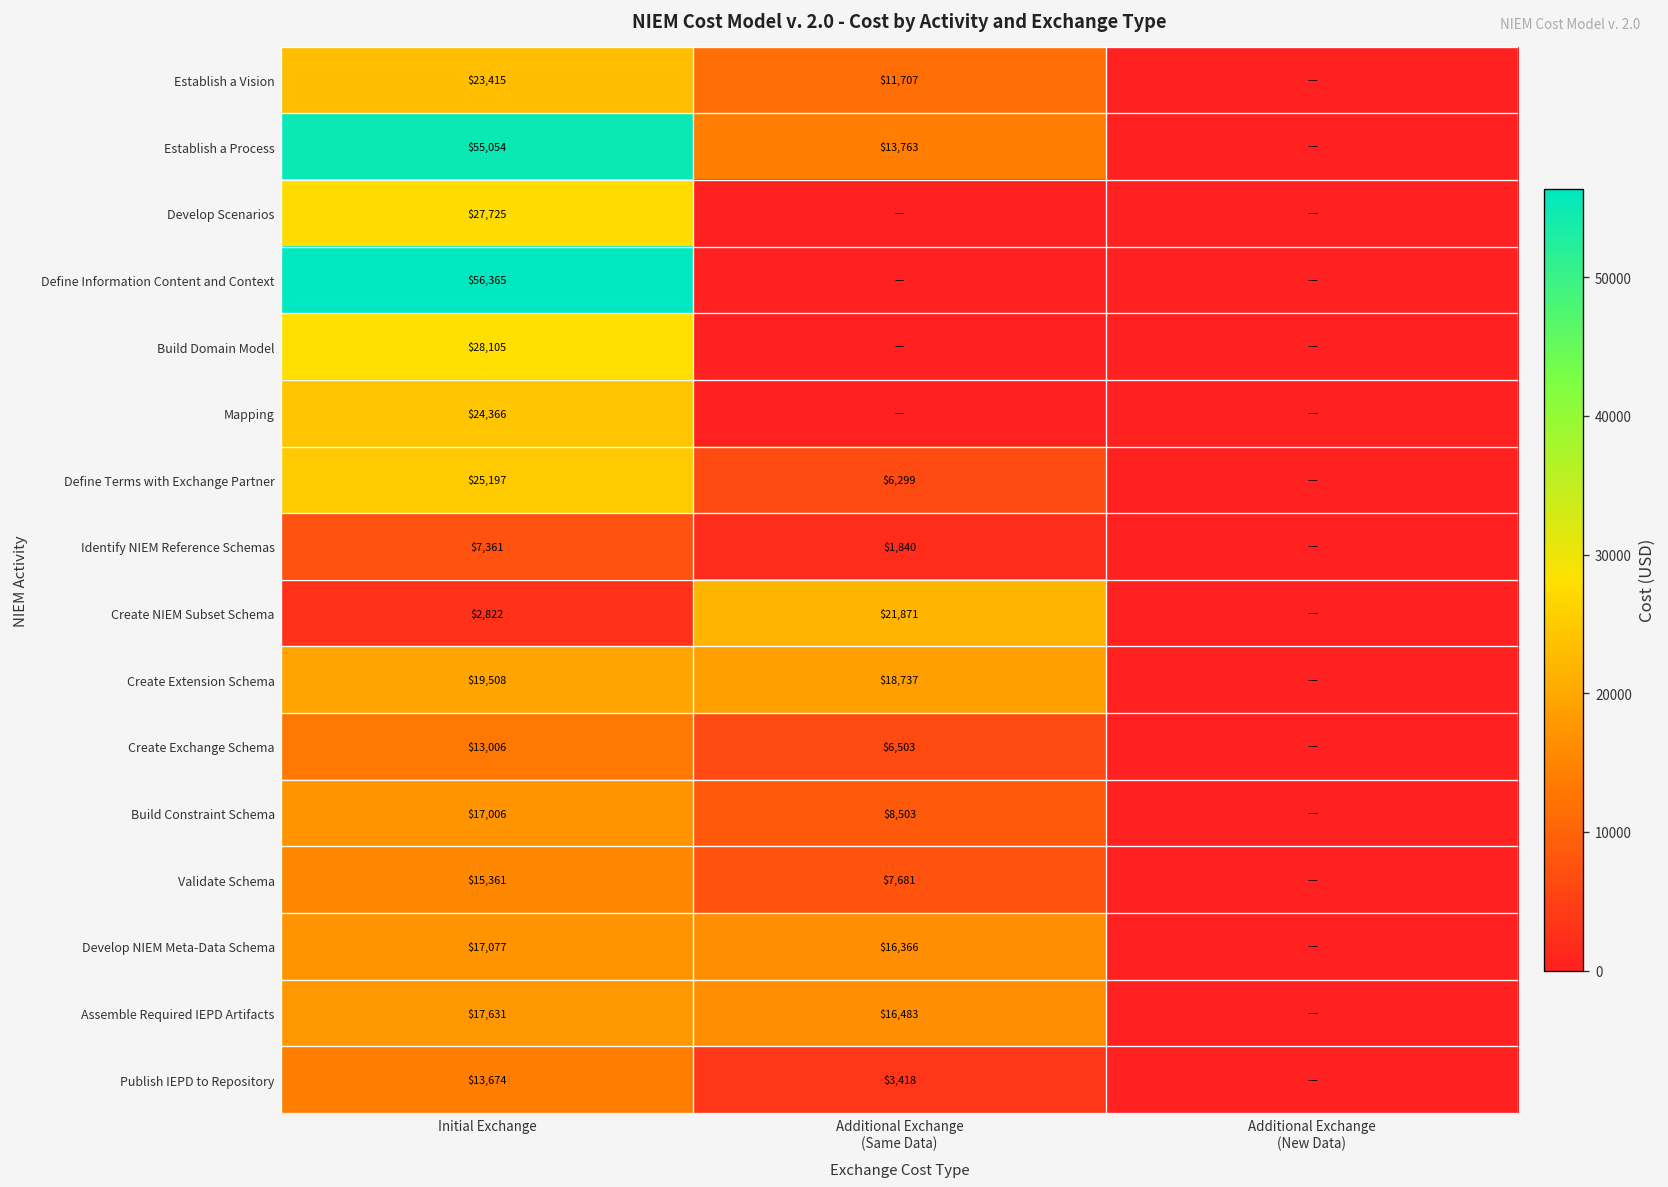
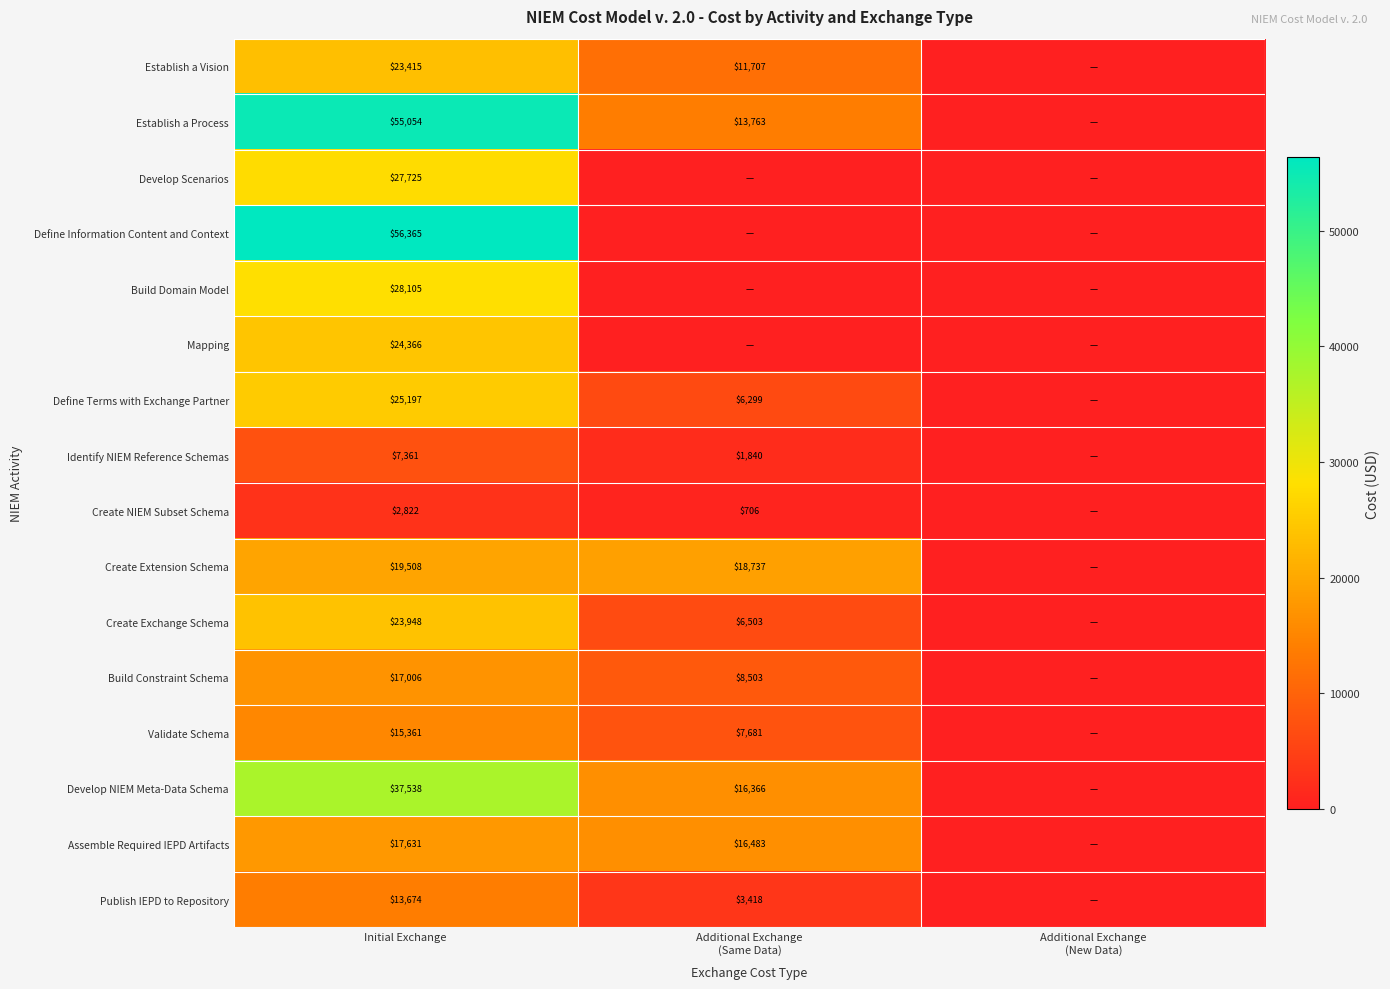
  {
    "Establish a Vision": {
      "Initial Exchange": "$23,415",
      "Additional Exchange (Same Data)": "$11,707"
    },
    "Establish a Process": {
      "Initial Exchange": "$55,054",
      "Additional Exchange (Same Data)": "$13,763"
    },
    "Develop Scenarios": {
      "Initial Exchange": "$27,725"
    },
    "Define Information Content and Context": {
      "Initial Exchange": "$56,365"
    },
    "Build Domain Model": {
      "Initial Exchange": "$28,105"
    },
    "Mapping": {
      "Initial Exchange": "$24,366"
    },
    "Define Terms with Exchange Partner": {
      "Initial Exchange": "$25,197",
      "Additional Exchange (Same Data)": "$6,299"
    },
    "Identify NIEM Reference Schemas": {
      "Initial Exchange": "$7,361",
      "Additional Exchange (Same Data)": "$1,840"
    },
    "Create NIEM Subset Schema": {
      "Initial Exchange": "$2,822",
-     "Additional Exchange (Same Data)": "$21,871"
+     "Additional Exchange (Same Data)": "$706"
    },
    "Create Extension Schema": {
      "Initial Exchange": "$19,508",
      "Additional Exchange (Same Data)": "$18,737"
    },
    "Create Exchange Schema": {
-     "Initial Exchange": "$13,006",
+     "Initial Exchange": "$23,948",
      "Additional Exchange (Same Data)": "$6,503"
    },
    "Build Constraint Schema": {
      "Initial Exchange": "$17,006",
      "Additional Exchange (Same Data)": "$8,503"
    },
    "Validate Schema": {
      "Initial Exchange": "$15,361",
      "Additional Exchange (Same Data)": "$7,681"
    },
    "Develop NIEM Meta-Data Schema": {
-     "Initial Exchange": "$17,077",
+     "Initial Exchange": "$37,538",
      "Additional Exchange (Same Data)": "$16,366"
    },
    "Assemble Required IEPD Artifacts": {
      "Initial Exchange": "$17,631",
      "Additional Exchange (Same Data)": "$16,483"
    },
    "Publish IEPD to Repository": {
      "Initial Exchange": "$13,674",
      "Additional Exchange (Same Data)": "$3,418"
    }
  }
